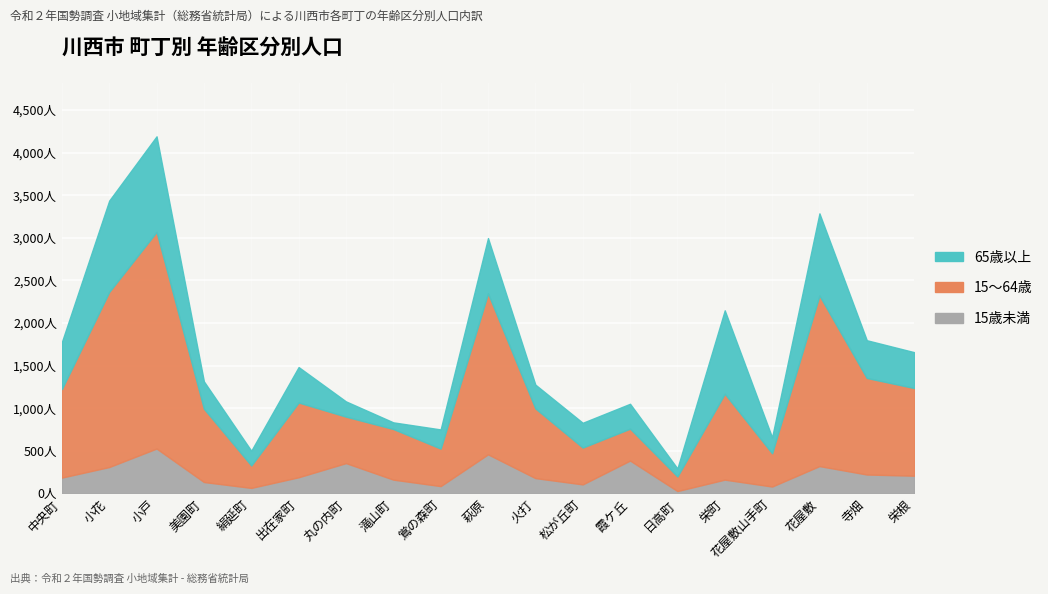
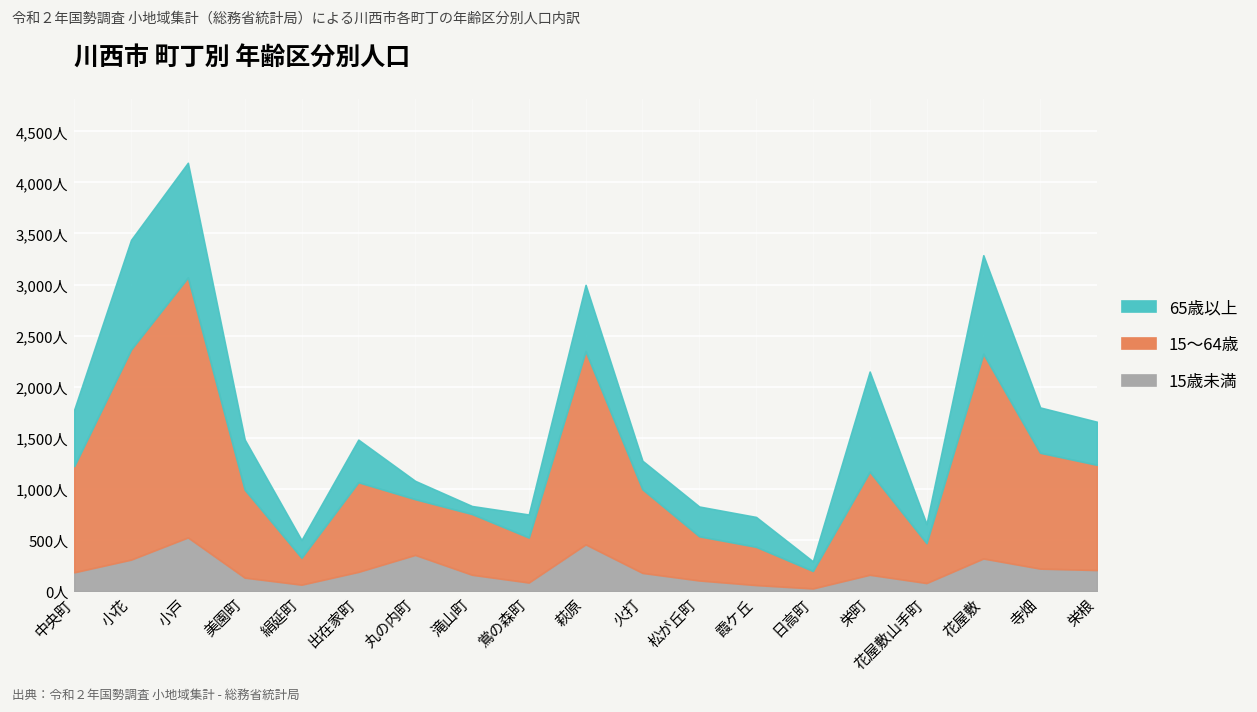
  {
    "15歳未満": {
      "中央町": "200人",
      "小花": "300人",
      "小戸": "500人",
      "美園町": "100人",
      "絹延町": "100人",
      "出在家町": "200人",
      "丸の内町": "400人",
      "滝山町": "200人",
      "鴬の森町": "100人",
      "萩原": "500人",
      "火打": "200人",
      "松が丘町": "100人",
-     "霞ケ丘": "400人",
+     "霞ケ丘": "100人",
      "栄町": "200人",
      "花屋敷山手町": "100人",
      "花屋敷": "300人",
      "寺畑": "200人",
      "栄根": "200人"
    },
    "15～64歳": {
      "中央町": "1,000人",
      "小花": "2,100人",
      "小戸": "2,500人",
      "美園町": "900人",
      "絹延町": "300人",
      "出在家町": "900人",
      "丸の内町": "500人",
      "滝山町": "600人",
      "鴬の森町": "400人",
      "萩原": "1,900人",
      "火打": "800人",
      "松が丘町": "400人",
      "霞ケ丘": "400人",
      "日高町": "200人",
      "栄町": "1,000人",
      "花屋敷山手町": "400人",
      "花屋敷": "2,000人",
      "寺畑": "1,100人",
      "栄根": "1,000人"
    },
    "65歳以上": {
      "中央町": "600人",
      "小花": "1,100人",
      "小戸": "1,100人",
-     "美園町": "300人",
+     "美園町": "500人",
      "絹延町": "200人",
      "出在家町": "400人",
      "丸の内町": "200人",
      "滝山町": "100人",
      "鴬の森町": "200人",
      "萩原": "600人",
      "火打": "300人",
      "松が丘町": "300人",
      "霞ケ丘": "300人",
      "日高町": "100人",
      "栄町": "1,000人",
      "花屋敷山手町": "200人",
      "花屋敷": "1,000人",
      "寺畑": "400人",
      "栄根": "400人"
    }
  }
